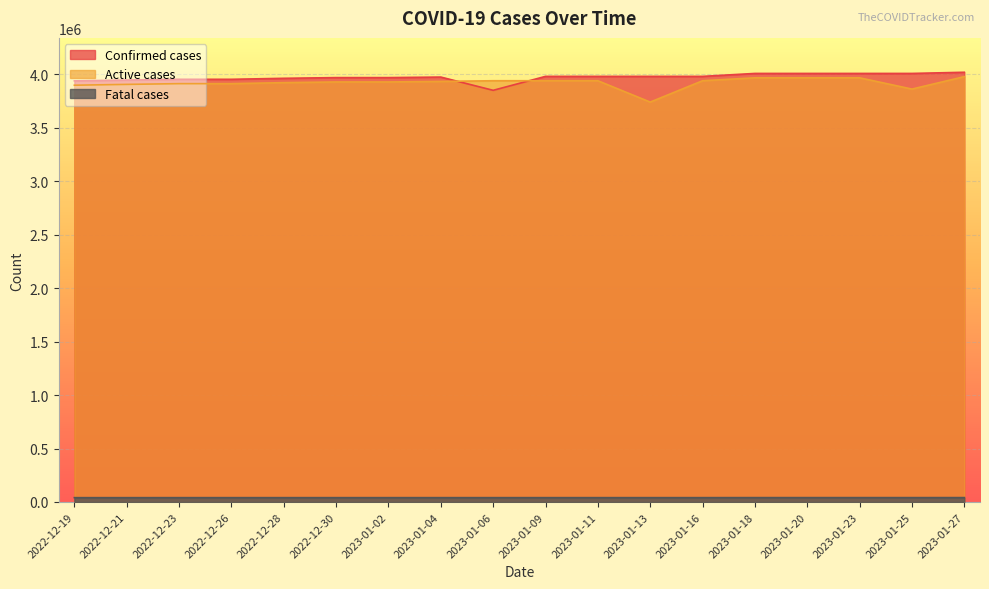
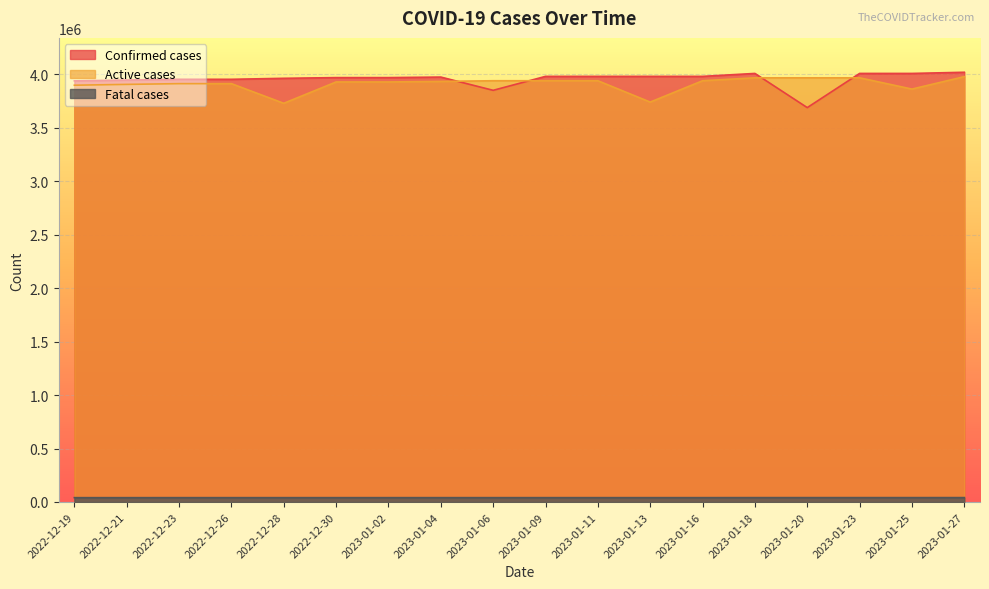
  {
    "Confirmed cases": {
      "2022-12-26": 3950000,
      "2022-12-28": 3960000,
      "2022-12-30": 3970000,
      "2023-01-02": 3970000,
      "2023-01-04": 3970000,
      "2023-01-06": 3850000,
      "2023-01-09": 3980000,
      "2023-01-11": 3980000,
      "2023-01-13": 3980000,
      "2023-01-16": 3980000,
      "2023-01-18": 4010000,
-     "2023-01-20": 4010000,
+     "2023-01-20": 3690000,
      "2023-01-23": 4010000,
      "2023-01-25": 4010000,
      "2023-01-27": 4020000
    },
    "Active cases": {
      "2022-12-26": 3910000,
-     "2022-12-28": 3920000,
+     "2022-12-28": 3730000,
      "2022-12-30": 3930000,
      "2023-01-02": 3930000,
      "2023-01-04": 3930000,
      "2023-01-06": 3940000,
      "2023-01-09": 3940000,
      "2023-01-11": 3940000,
      "2023-01-13": 3740000,
      "2023-01-16": 3940000,
      "2023-01-18": 3970000,
      "2023-01-20": 3970000,
      "2023-01-23": 3970000,
      "2023-01-25": 3860000,
      "2023-01-27": 3980000
    },
    "Fatal cases": {
      "2022-12-19": 40000,
      "2022-12-21": 40000,
      "2022-12-23": 40000,
      "2022-12-26": 40000,
      "2022-12-28": 40000,
      "2022-12-30": 40000,
      "2023-01-02": 40000,
      "2023-01-04": 40000,
      "2023-01-06": 40000,
      "2023-01-09": 40000,
      "2023-01-11": 40000,
      "2023-01-13": 40000,
      "2023-01-16": 40000,
      "2023-01-18": 40000,
      "2023-01-20": 40000,
      "2023-01-23": 40000,
      "2023-01-25": 40000,
      "2023-01-27": 40000
    }
  }
